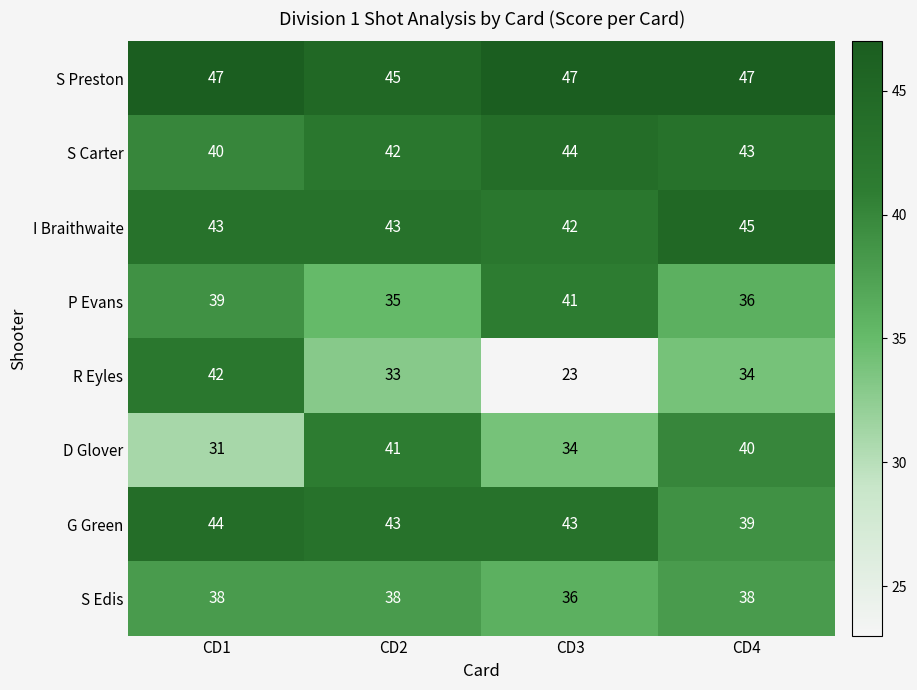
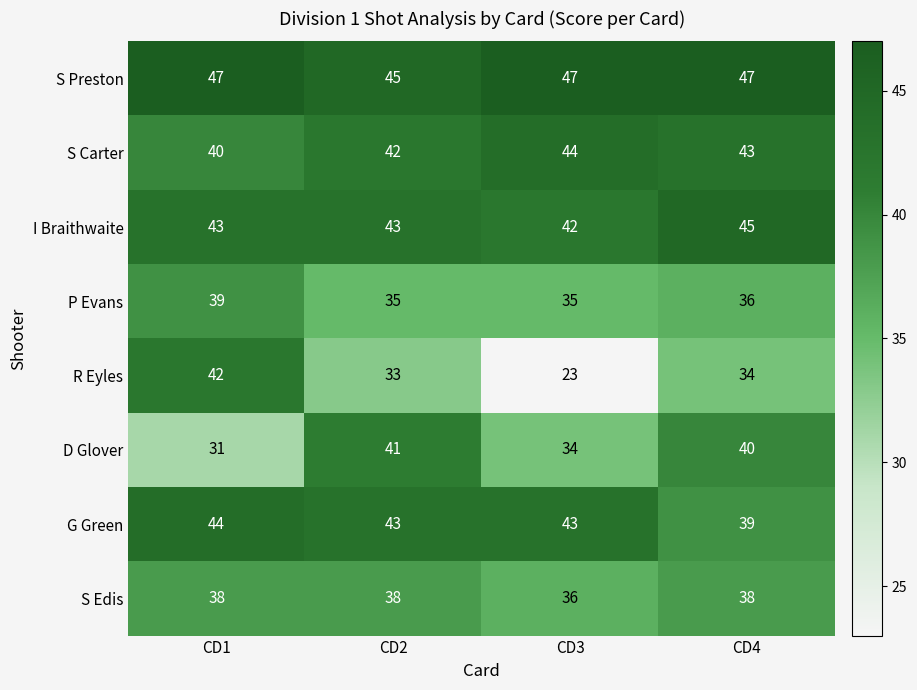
  {
    "S Preston": {
      "CD1": 47,
      "CD2": 45,
      "CD3": 47,
      "CD4": 47
    },
    "S Carter": {
      "CD1": 40,
      "CD2": 42,
      "CD3": 44,
      "CD4": 43
    },
    "I Braithwaite": {
      "CD1": 43,
      "CD2": 43,
      "CD3": 42,
      "CD4": 45
    },
    "P Evans": {
      "CD1": 39,
      "CD2": 35,
-     "CD3": 41,
+     "CD3": 35,
      "CD4": 36
    },
    "R Eyles": {
      "CD1": 42,
      "CD2": 33,
      "CD3": 23,
      "CD4": 34
    },
    "D Glover": {
      "CD1": 31,
      "CD2": 41,
      "CD3": 34,
      "CD4": 40
    },
    "G Green": {
      "CD1": 44,
      "CD2": 43,
      "CD3": 43,
      "CD4": 39
    },
    "S Edis": {
      "CD1": 38,
      "CD2": 38,
      "CD3": 36,
      "CD4": 38
    }
  }
